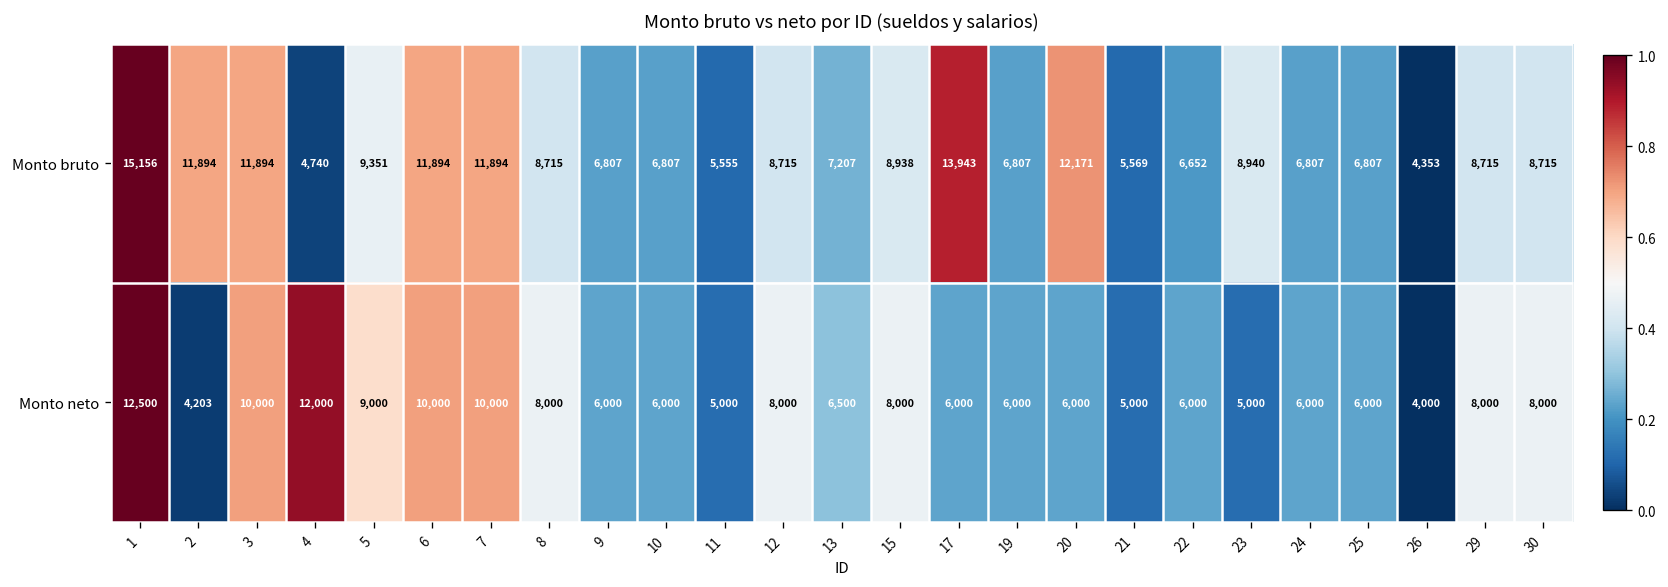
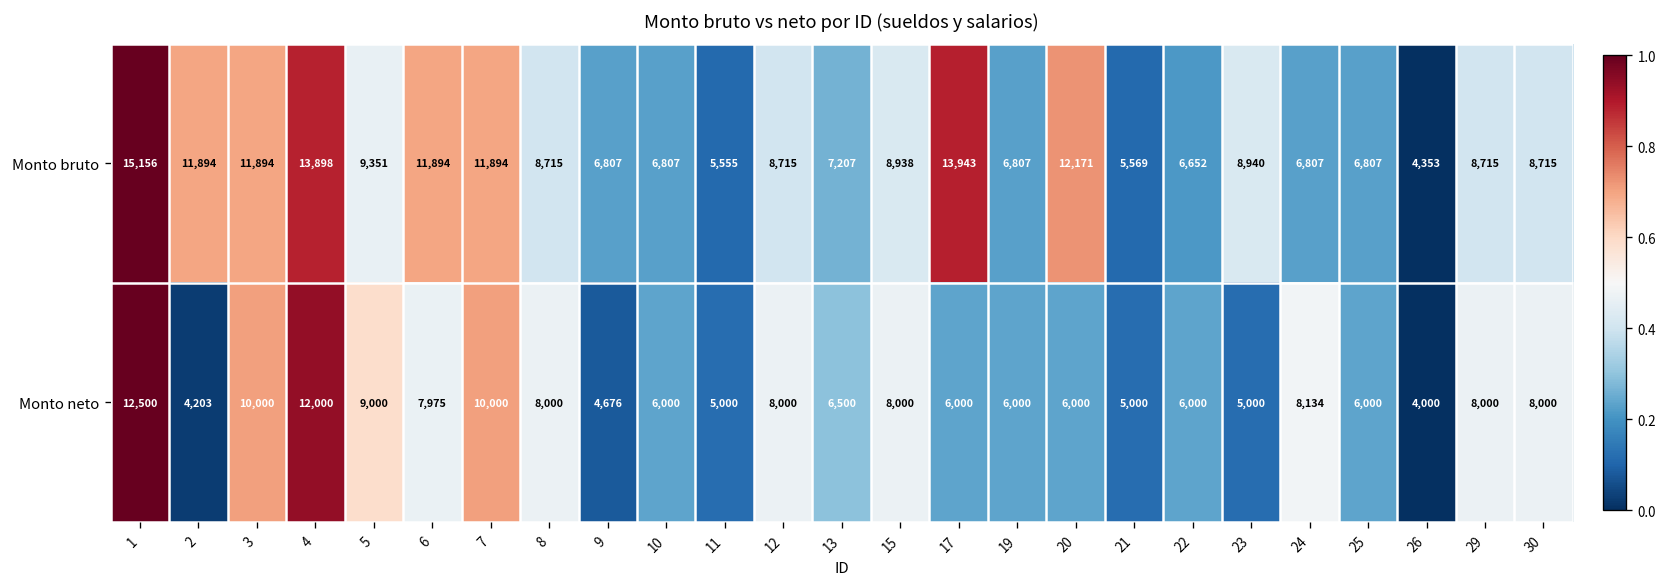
  {
    "Monto bruto": {
      "1": "15,156",
      "2": "11,894",
      "3": "11,894",
-     "4": "4,740",
+     "4": "13,898",
      "5": "9,351",
      "6": "11,894",
      "7": "11,894",
      "8": "8,715",
      "9": "6,807",
      "10": "6,807",
      "11": "5,555",
      "12": "8,715",
      "13": "7,207",
      "15": "8,938",
      "17": "13,943",
      "19": "6,807",
      "20": "12,171",
      "21": "5,569",
      "22": "6,652",
      "23": "8,940",
      "24": "6,807",
      "25": "6,807",
      "26": "4,353",
      "29": "8,715",
      "30": "8,715"
    },
    "Monto neto": {
      "1": "12,500",
      "2": "4,203",
      "3": "10,000",
      "4": "12,000",
      "5": "9,000",
-     "6": "10,000",
+     "6": "7,975",
      "7": "10,000",
      "8": "8,000",
-     "9": "6,000",
+     "9": "4,676",
      "10": "6,000",
      "11": "5,000",
      "12": "8,000",
      "13": "6,500",
      "15": "8,000",
      "17": "6,000",
      "19": "6,000",
      "20": "6,000",
      "21": "5,000",
      "22": "6,000",
      "23": "5,000",
-     "24": "6,000",
+     "24": "8,134",
      "25": "6,000",
      "26": "4,000",
      "29": "8,000",
      "30": "8,000"
    }
  }
